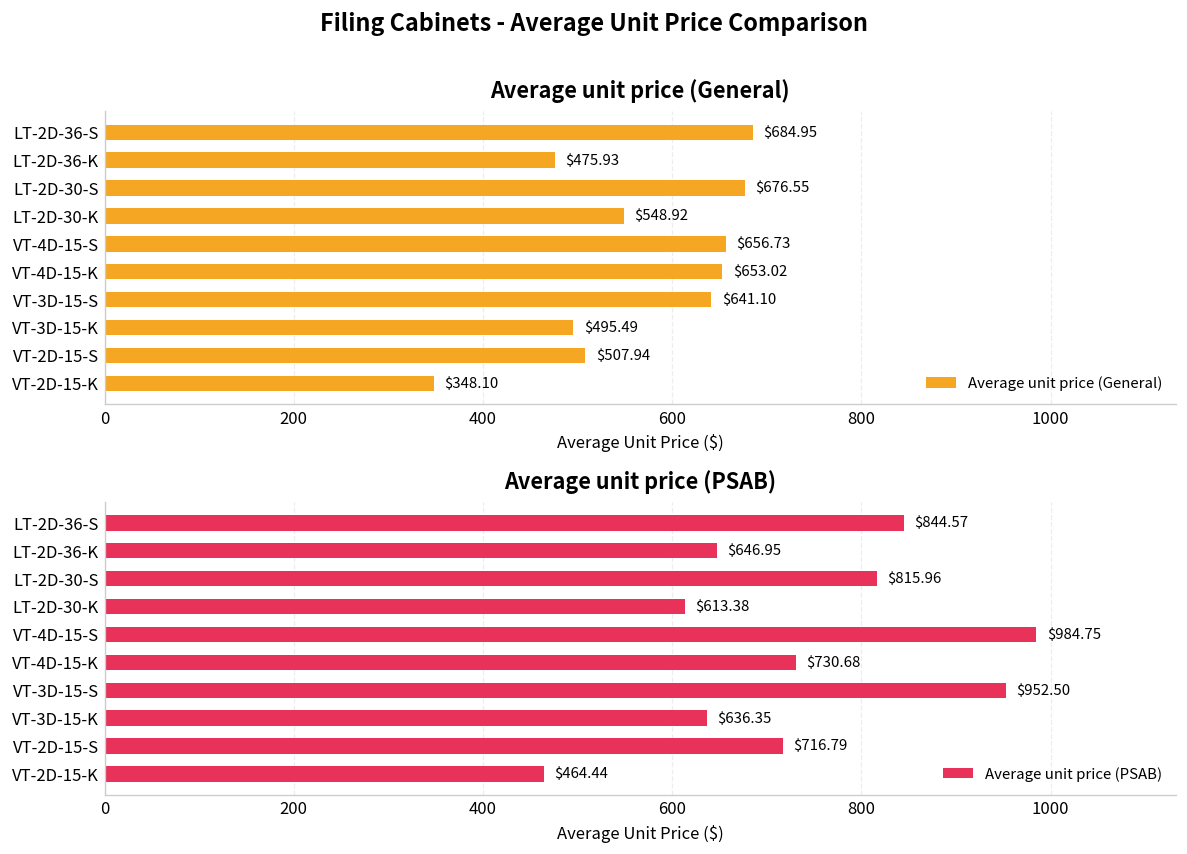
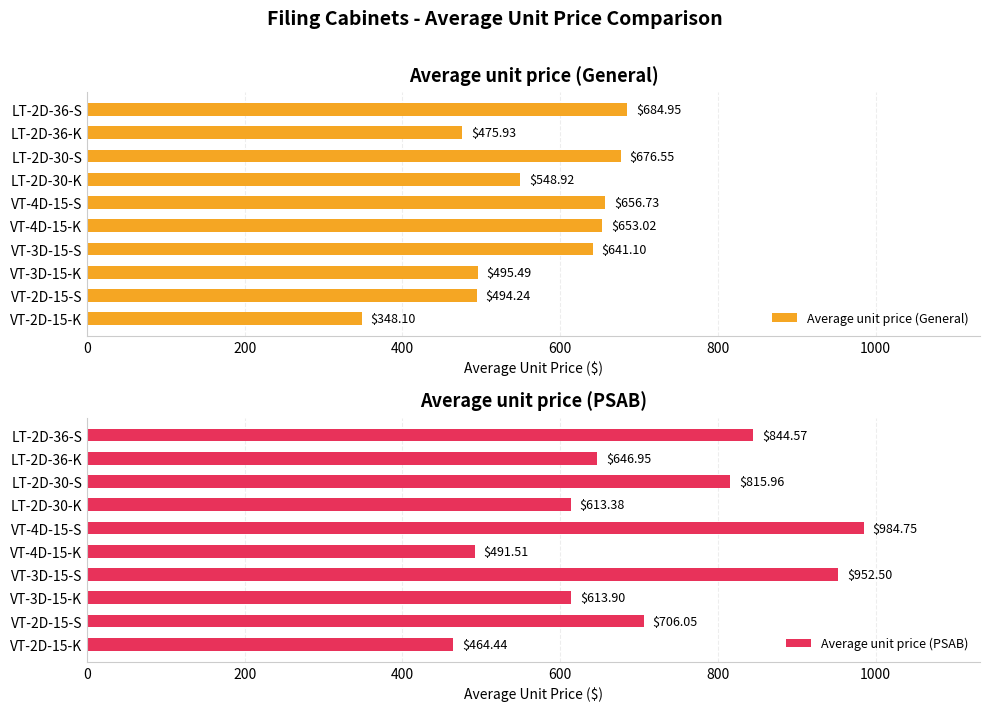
  {
    "Average unit price (General)": {
      "LT-2D-36-S": "$684.95",
      "LT-2D-36-K": "$475.93",
      "LT-2D-30-S": "$676.55",
      "LT-2D-30-K": "$548.92",
      "VT-4D-15-S": "$656.73",
      "VT-4D-15-K": "$653.02",
      "VT-3D-15-S": "$641.10",
      "VT-3D-15-K": "$495.49",
-     "VT-2D-15-S": "$507.94",
+     "VT-2D-15-S": "$494.24",
      "VT-2D-15-K": "$348.10"
    },
    "Average unit price (PSAB)": {
      "LT-2D-36-S": "$844.57",
      "LT-2D-36-K": "$646.95",
      "LT-2D-30-S": "$815.96",
      "LT-2D-30-K": "$613.38",
      "VT-4D-15-S": "$984.75",
-     "VT-4D-15-K": "$730.68",
+     "VT-4D-15-K": "$491.51",
      "VT-3D-15-S": "$952.50",
-     "VT-3D-15-K": "$636.35",
-     "VT-2D-15-S": "$716.79",
+     "VT-3D-15-K": "$613.90",
+     "VT-2D-15-S": "$706.05",
      "VT-2D-15-K": "$464.44"
    }
  }
